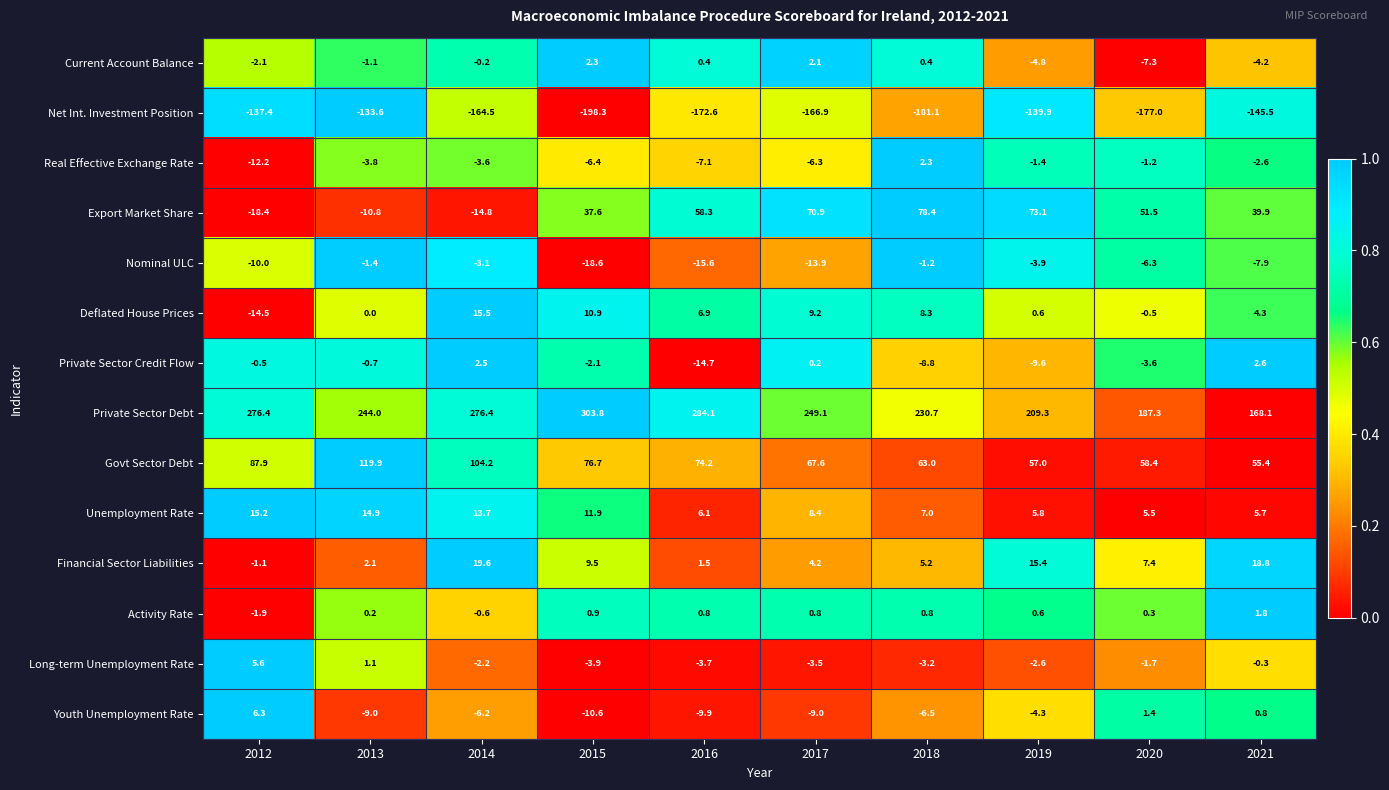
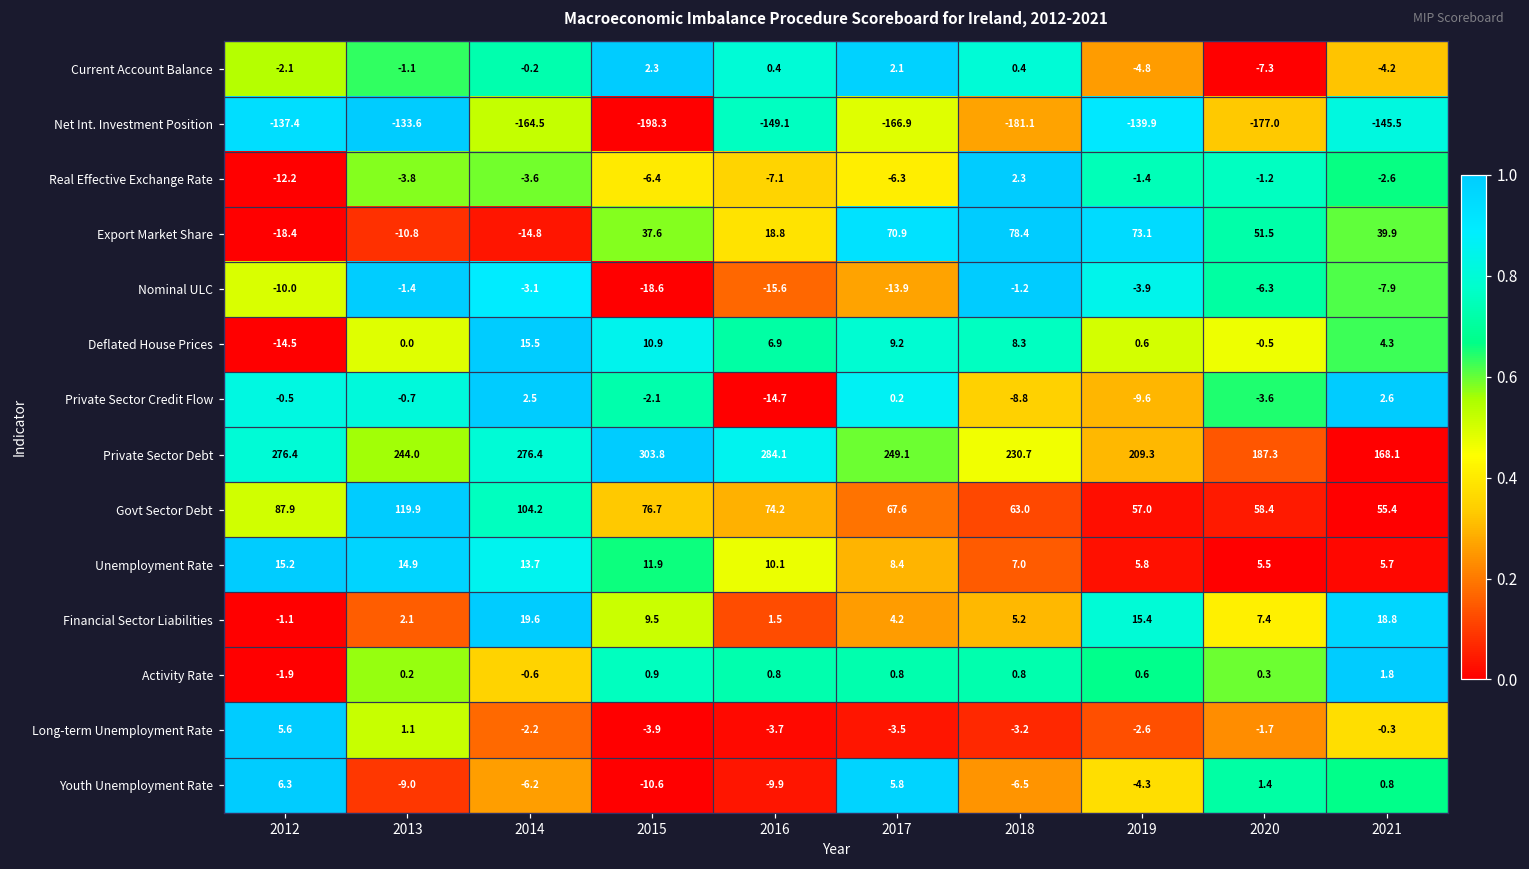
  {
    "Current Account Balance": {
      "2012": -2.1,
      "2013": -1.1,
      "2014": -0.2,
      "2015": 2.3,
      "2016": 0.4,
      "2017": 2.1,
      "2018": 0.4,
      "2019": -4.8,
      "2020": -7.3,
      "2021": -4.2
    },
    "Net Int. Investment Position": {
      "2012": -137.4,
      "2013": -133.6,
      "2014": -164.5,
      "2015": -198.3,
-     "2016": -172.6,
+     "2016": -149.1,
      "2017": -166.9,
      "2018": -181.1,
      "2019": -139.9,
      "2020": -177.0,
      "2021": -145.5
    },
    "Real Effective Exchange Rate": {
      "2012": -12.2,
      "2013": -3.8,
      "2014": -3.6,
      "2015": -6.4,
      "2016": -7.1,
      "2017": -6.3,
      "2018": 2.3,
      "2019": -1.4,
      "2020": -1.2,
      "2021": -2.6
    },
    "Export Market Share": {
      "2012": -18.4,
      "2013": -10.8,
      "2014": -14.8,
      "2015": 37.6,
-     "2016": 58.3,
+     "2016": 18.8,
      "2017": 70.9,
      "2018": 78.4,
      "2019": 73.1,
      "2020": 51.5,
      "2021": 39.9
    },
    "Nominal ULC": {
      "2012": -10.0,
      "2013": -1.4,
      "2014": -3.1,
      "2015": -18.6,
      "2016": -15.6,
      "2017": -13.9,
      "2018": -1.2,
      "2019": -3.9,
      "2020": -6.3,
      "2021": -7.9
    },
    "Deflated House Prices": {
      "2012": -14.5,
      "2013": 0.0,
      "2014": 15.5,
      "2015": 10.9,
      "2016": 6.9,
      "2017": 9.2,
      "2018": 8.3,
      "2019": 0.6,
      "2020": -0.5,
      "2021": 4.3
    },
    "Private Sector Credit Flow": {
      "2012": -0.5,
      "2013": -0.7,
      "2014": 2.5,
      "2015": -2.1,
      "2016": -14.7,
      "2017": 0.2,
      "2018": -8.8,
      "2019": -9.6,
      "2020": -3.6,
      "2021": 2.6
    },
    "Private Sector Debt": {
      "2012": 276.4,
      "2013": 244.0,
      "2014": 276.4,
      "2015": 303.8,
      "2016": 284.1,
      "2017": 249.1,
      "2018": 230.7,
      "2019": 209.3,
      "2020": 187.3,
      "2021": 168.1
    },
    "Govt Sector Debt": {
      "2012": 87.9,
      "2013": 119.9,
      "2014": 104.2,
      "2015": 76.7,
      "2016": 74.2,
      "2017": 67.6,
      "2018": 63.0,
      "2019": 57.0,
      "2020": 58.4,
      "2021": 55.4
    },
    "Unemployment Rate": {
      "2012": 15.2,
      "2013": 14.9,
      "2014": 13.7,
      "2015": 11.9,
-     "2016": 6.1,
+     "2016": 10.1,
      "2017": 8.4,
      "2018": 7.0,
      "2019": 5.8,
      "2020": 5.5,
      "2021": 5.7
    },
    "Financial Sector Liabilities": {
      "2012": -1.1,
      "2013": 2.1,
      "2014": 19.6,
      "2015": 9.5,
      "2016": 1.5,
      "2017": 4.2,
      "2018": 5.2,
      "2019": 15.4,
      "2020": 7.4,
      "2021": 18.8
    },
    "Activity Rate": {
      "2012": -1.9,
      "2013": 0.2,
      "2014": -0.6,
      "2015": 0.9,
      "2016": 0.8,
      "2017": 0.8,
      "2018": 0.8,
      "2019": 0.6,
      "2020": 0.3,
      "2021": 1.8
    },
    "Long-term Unemployment Rate": {
      "2012": 5.6,
      "2013": 1.1,
      "2014": -2.2,
      "2015": -3.9,
      "2016": -3.7,
      "2017": -3.5,
      "2018": -3.2,
      "2019": -2.6,
      "2020": -1.7,
      "2021": -0.3
    },
    "Youth Unemployment Rate": {
      "2012": 6.3,
      "2013": -9.0,
      "2014": -6.2,
      "2015": -10.6,
      "2016": -9.9,
-     "2017": -9.0,
+     "2017": 5.8,
      "2018": -6.5,
      "2019": -4.3,
      "2020": 1.4,
      "2021": 0.8
    }
  }
